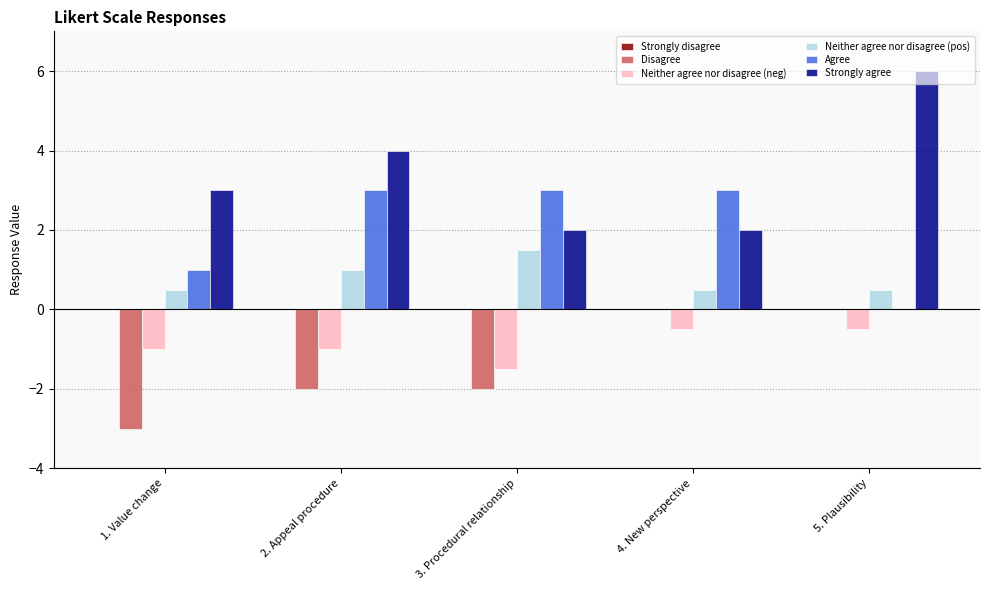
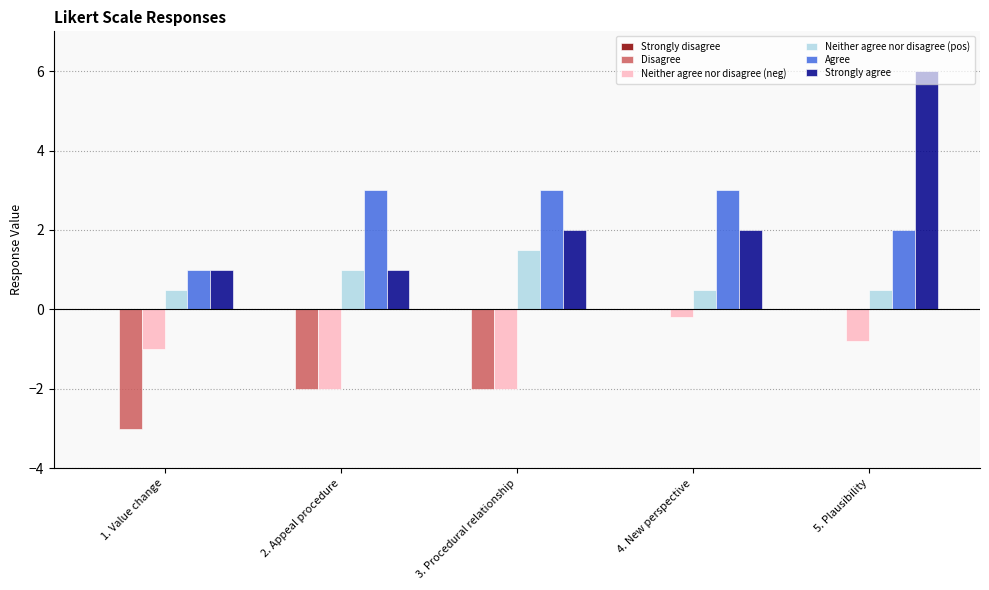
  {
    "Strongly disagree": {
      "1. Value change": 0.0,
      "2. Appeal procedure": 0.0,
      "3. Procedural relationship": 0.0,
      "4. New perspective": 0.0,
      "5. Plausibility": 0.0
    },
    "Disagree": {
      "1. Value change": -3.0,
      "2. Appeal procedure": -2.0,
      "3. Procedural relationship": -2.0,
      "4. New perspective": 0.0,
      "5. Plausibility": 0.0
    },
    "Neither agree nor disagree (neg)": {
      "1. Value change": -1.0,
-     "2. Appeal procedure": -1,
-     "3. Procedural relationship": -1.5,
-     "4. New perspective": -0.5,
-     "5. Plausibility": -0.5
+     "2. Appeal procedure": -2,
+     "3. Procedural relationship": -2.0,
+     "4. New perspective": -0.2,
+     "5. Plausibility": -0.8
    },
    "Neither agree nor disagree (pos)": {
      "1. Value change": 0.5,
      "2. Appeal procedure": 1.0,
      "3. Procedural relationship": 1.5,
      "4. New perspective": 0.5,
      "5. Plausibility": 0.5
    },
    "Agree": {
      "1. Value change": 1,
      "2. Appeal procedure": 3,
      "3. Procedural relationship": 3,
      "4. New perspective": 3,
-     "5. Plausibility": 0
+     "5. Plausibility": 2
    },
    "Strongly agree": {
-     "1. Value change": 3,
-     "2. Appeal procedure": 4,
+     "1. Value change": 1,
+     "2. Appeal procedure": 1,
      "3. Procedural relationship": 2,
      "4. New perspective": 2
    }
  }
